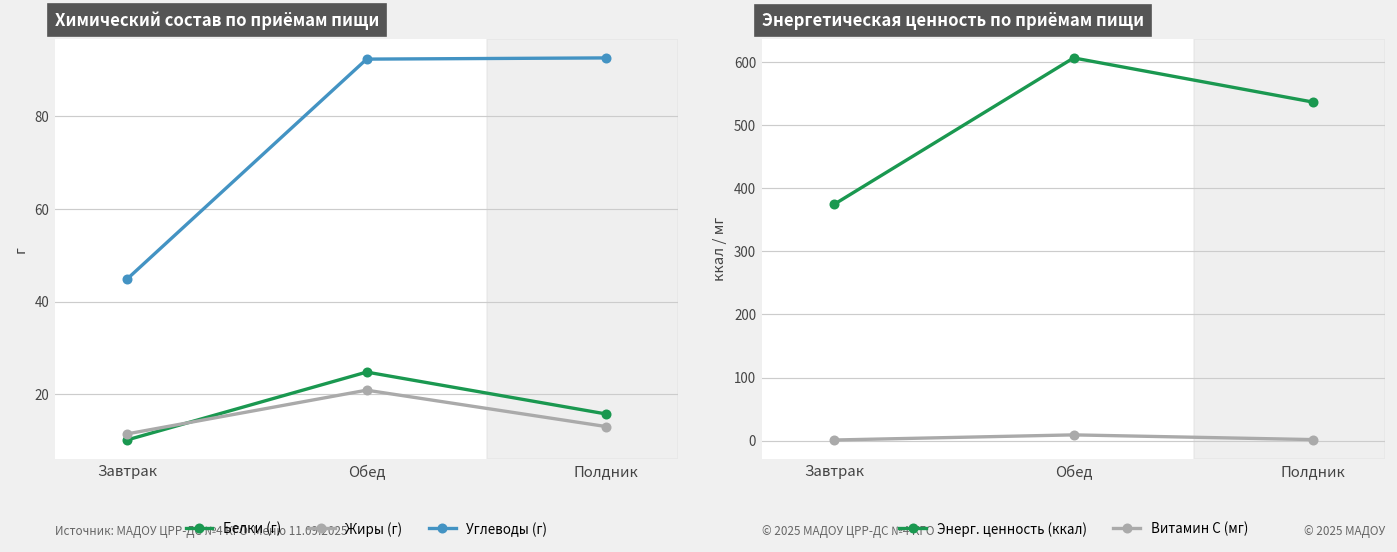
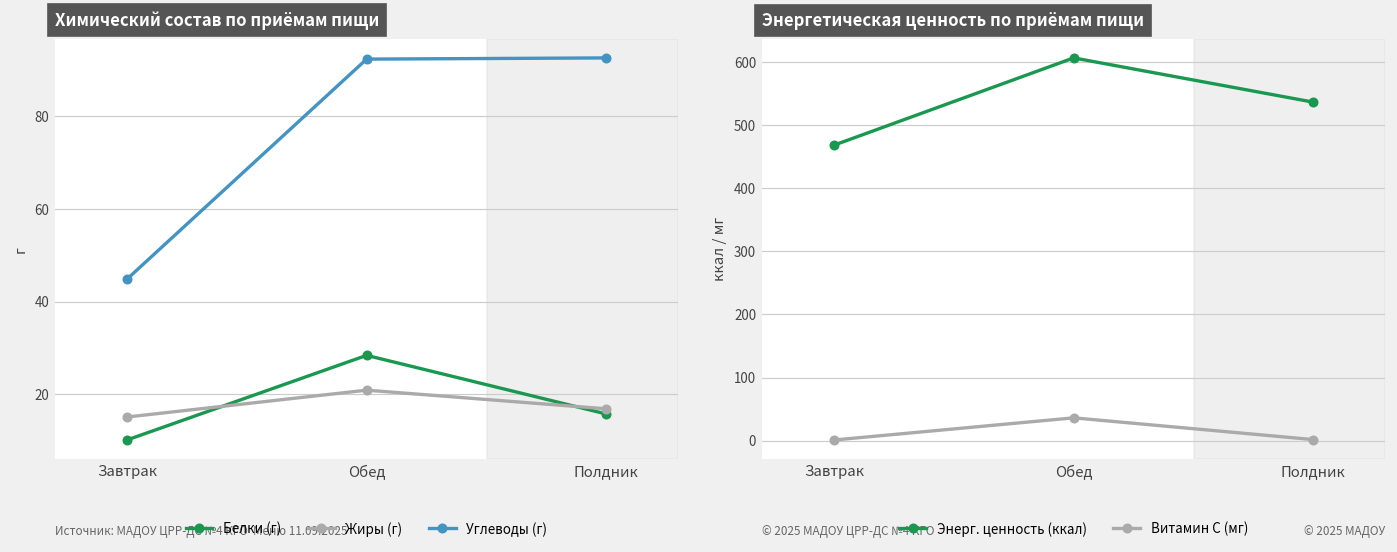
  {
    "Химический состав по приёмам пищи": {
      "Белки (г)": {
        "Завтрак": 10,
-       "Обед": 25,
+       "Обед": 28,
        "Полдник": 16
      },
      "Жиры (г)": {
-       "Завтрак": 11,
+       "Завтрак": 15,
        "Обед": 21,
-       "Полдник": 13
+       "Полдник": 17
      },
      "Углеводы (г)": {
        "Завтрак": 45,
        "Обед": 92,
        "Полдник": 92
      }
    },
    "Энергетическая ценность по приёмам пищи": {
      "Энерг. ценность (ккал)": {
-       "Завтрак": 370,
+       "Завтрак": 470,
        "Обед": 610,
        "Полдник": 540
      },
      "Витамин С (мг)": {
        "Завтрак": 0,
-       "Обед": 10,
+       "Обед": 40,
        "Полдник": 0
      }
    }
  }
